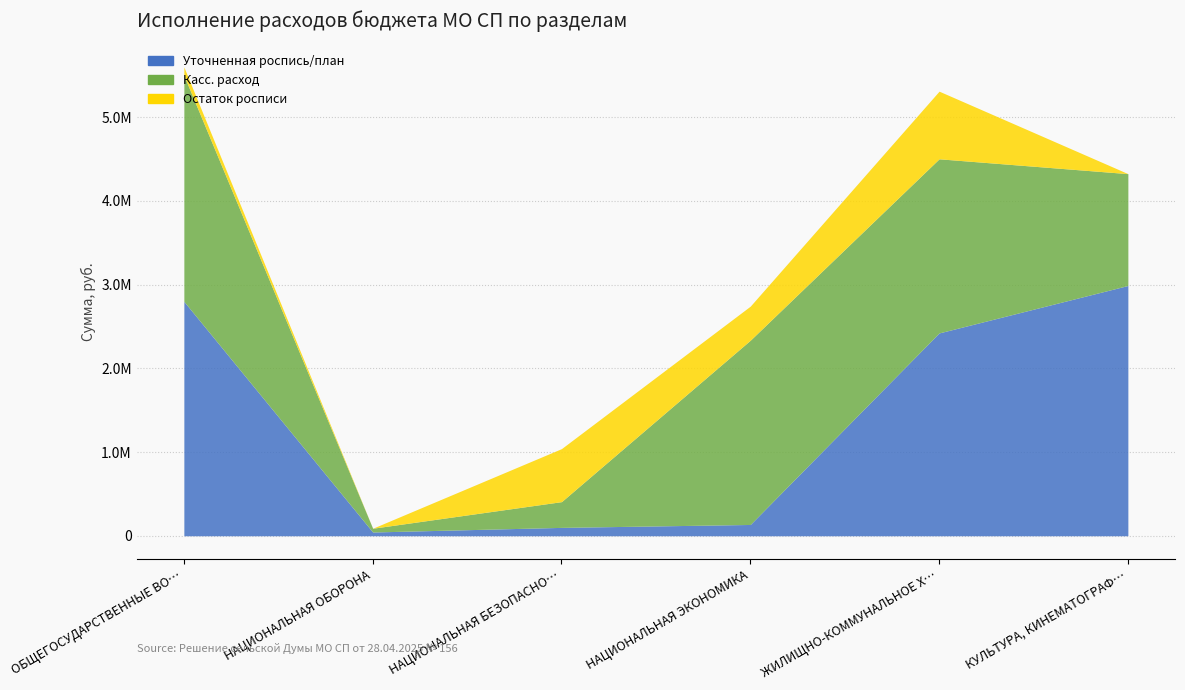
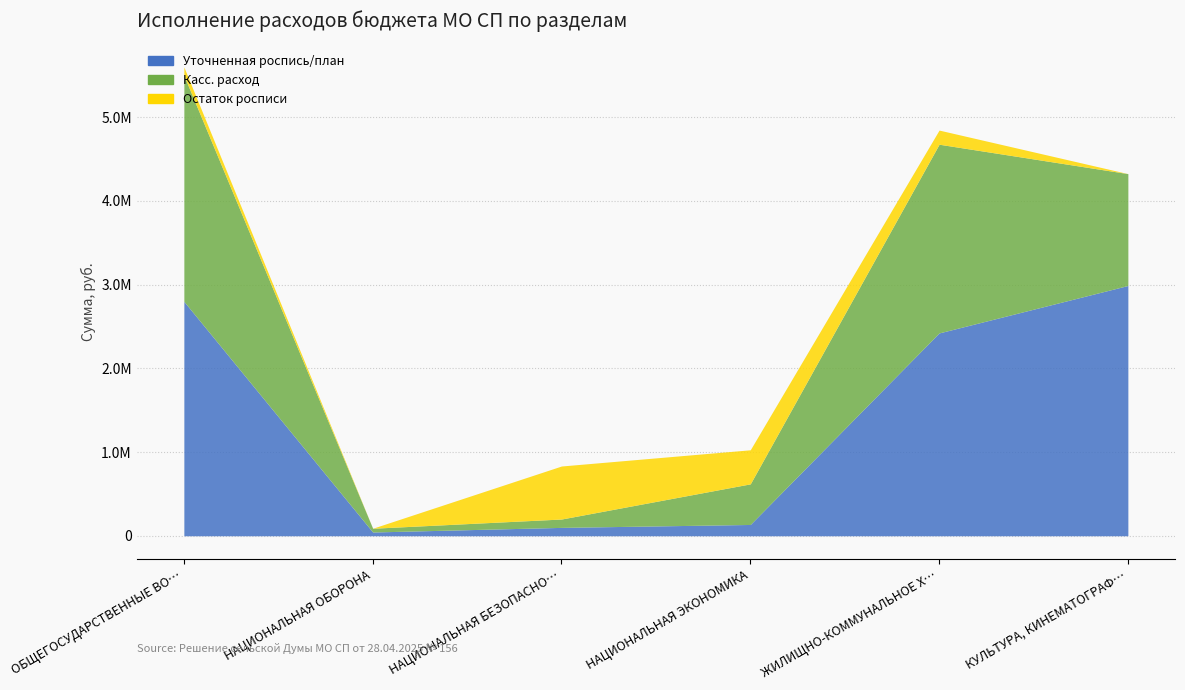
  {
    "Уточненная роспись/план": {
      "ОБЩЕГОСУДАРСТВЕННЫЕ ВО…": 2800000,
      "НАЦИОНАЛЬНАЯ ОБОРОНА": 0,
      "НАЦИОНАЛЬНАЯ БЕЗОПАСНО…": 100000,
      "НАЦИОНАЛЬНАЯ ЭКОНОМИКА": 100000,
      "ЖИЛИЩНО-КОММУНАЛЬНОЕ Х…": 2400000,
      "КУЛЬТУРА, КИНЕМАТОГРАФ…": 3000000
    },
    "Касс. расход": {
      "ОБЩЕГОСУДАРСТВЕННЫЕ ВО…": 2700000,
-     "НАЦИОНАЛЬНАЯ БЕЗОПАСНО…": 300000,
-     "НАЦИОНАЛЬНАЯ ЭКОНОМИКА": 2200000,
-     "ЖИЛИЩНО-КОММУНАЛЬНОЕ Х…": 2100000
+     "НАЦИОНАЛЬНАЯ БЕЗОПАСНО…": 100000,
+     "НАЦИОНАЛЬНАЯ ЭКОНОМИКА": 500000,
+     "ЖИЛИЩНО-КОММУНАЛЬНОЕ Х…": 2300000
    },
    "Остаток росписи": {
      "ОБЩЕГОСУДАРСТВЕННЫЕ ВО…": 100000,
      "НАЦИОНАЛЬНАЯ БЕЗОПАСНО…": 600000,
      "НАЦИОНАЛЬНАЯ ЭКОНОМИКА": 400000,
-     "ЖИЛИЩНО-КОММУНАЛЬНОЕ Х…": 800000
+     "ЖИЛИЩНО-КОММУНАЛЬНОЕ Х…": 200000
    }
  }
